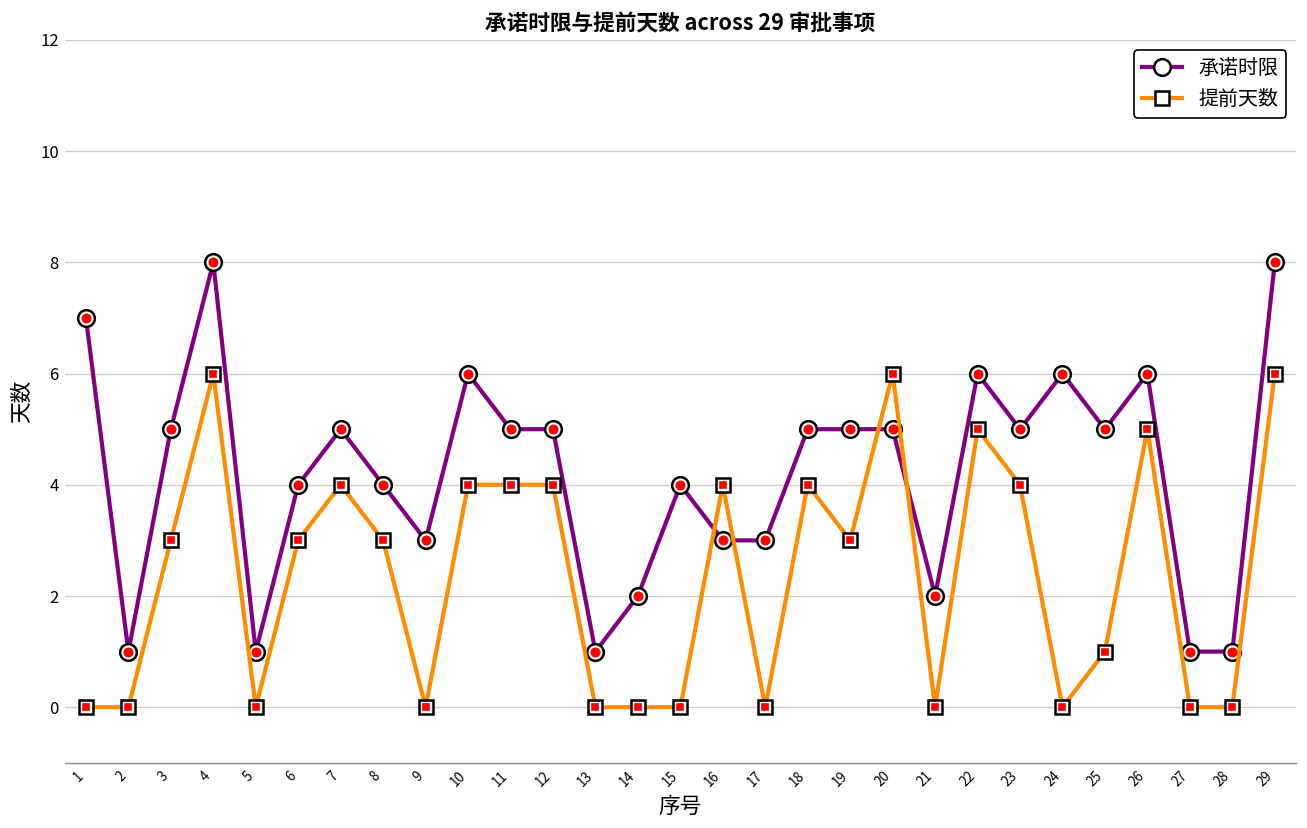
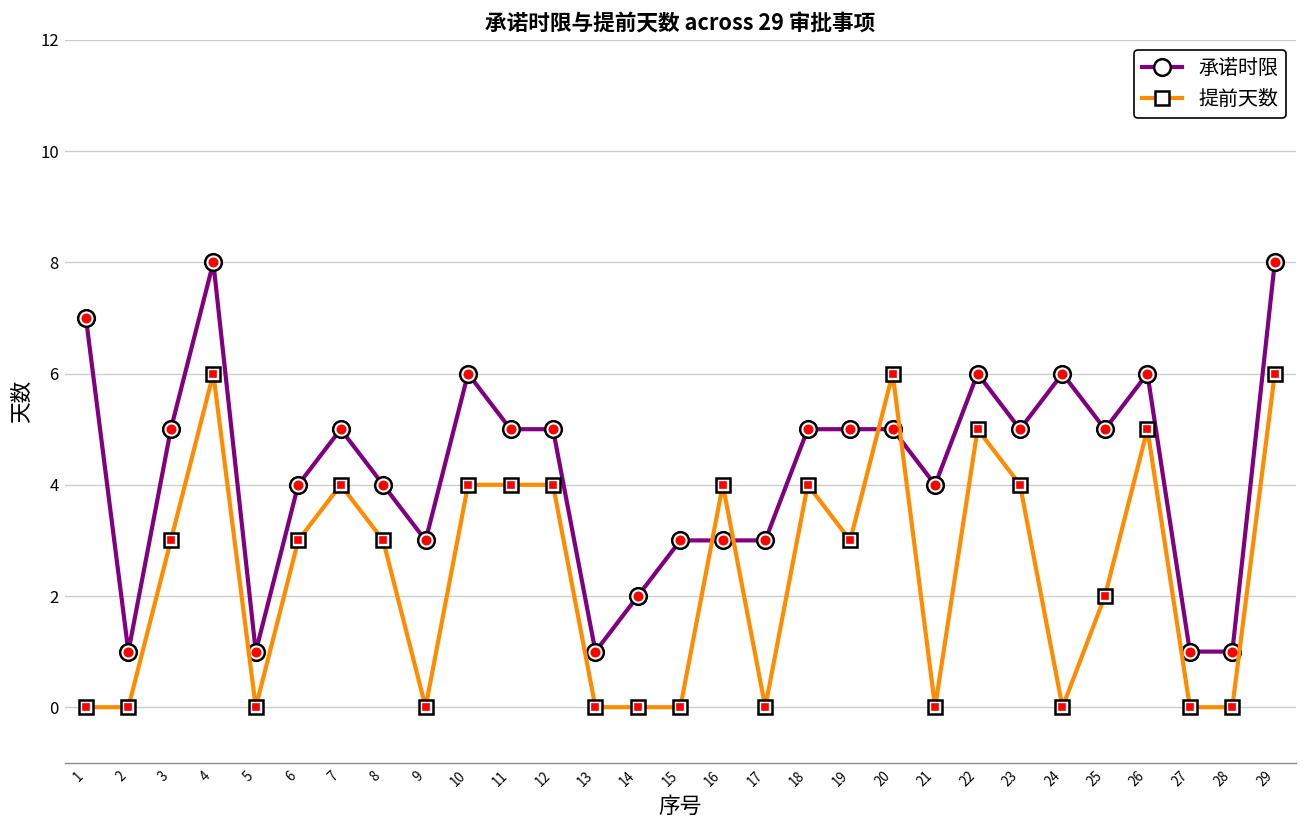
  {
    "承诺时限": {
      "1": 7,
      "2": 1,
      "3": 5,
      "4": 8,
      "5": 1,
      "6": 4,
      "7": 5,
      "8": 4,
      "9": 3,
      "10": 6,
      "11": 5,
      "12": 5,
      "13": 1,
      "14": 2,
-     "15": 4,
+     "15": 3,
      "16": 3,
      "17": 3,
      "18": 5,
      "19": 5,
      "20": 5,
-     "21": 2,
+     "21": 4,
      "22": 6,
      "23": 5,
      "24": 6,
      "25": 5,
      "26": 6,
      "27": 1,
      "28": 1,
      "29": 8
    },
    "提前天数": {
      "1": 0,
      "2": 0,
      "3": 3,
      "4": 6,
      "5": 0,
      "6": 3,
      "7": 4,
      "8": 3,
      "9": 0,
      "10": 4,
      "11": 4,
      "12": 4,
      "13": 0,
      "14": 0,
      "15": 0,
      "16": 4,
      "17": 0,
      "18": 4,
      "19": 3,
      "20": 6,
      "21": 0,
      "22": 5,
      "23": 4,
      "24": 0,
-     "25": 1,
+     "25": 2,
      "26": 5,
      "27": 0,
      "28": 0,
      "29": 6
    }
  }
